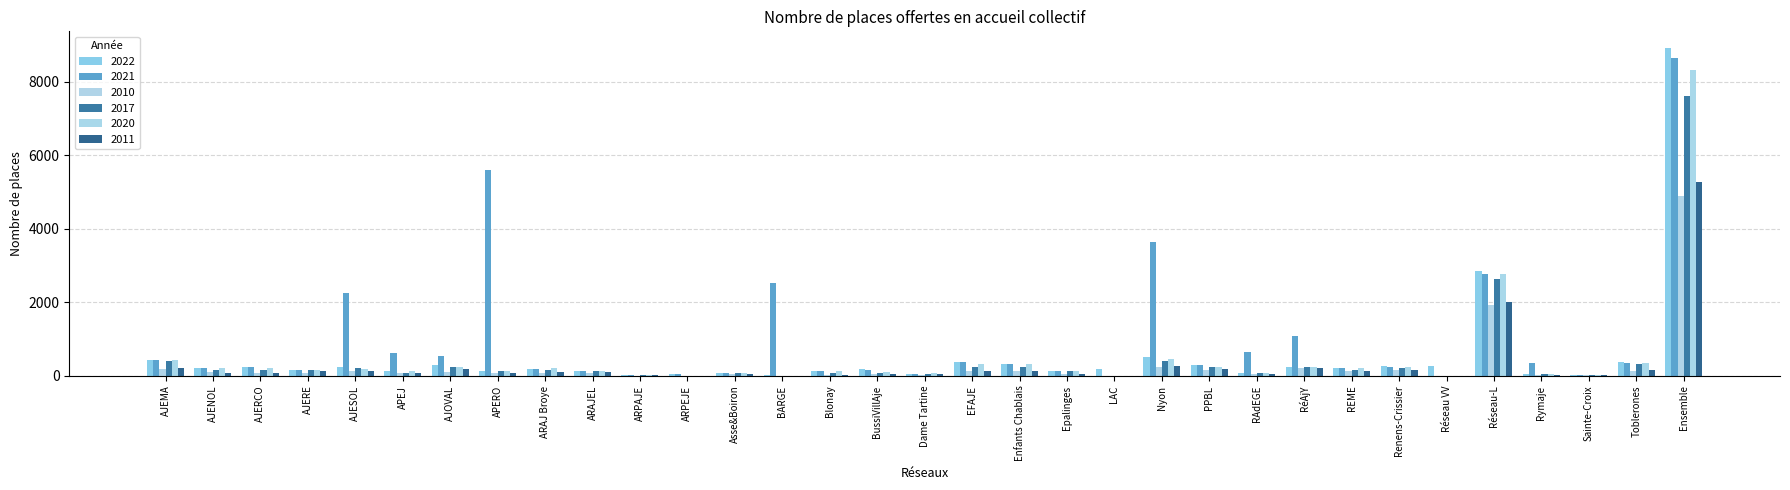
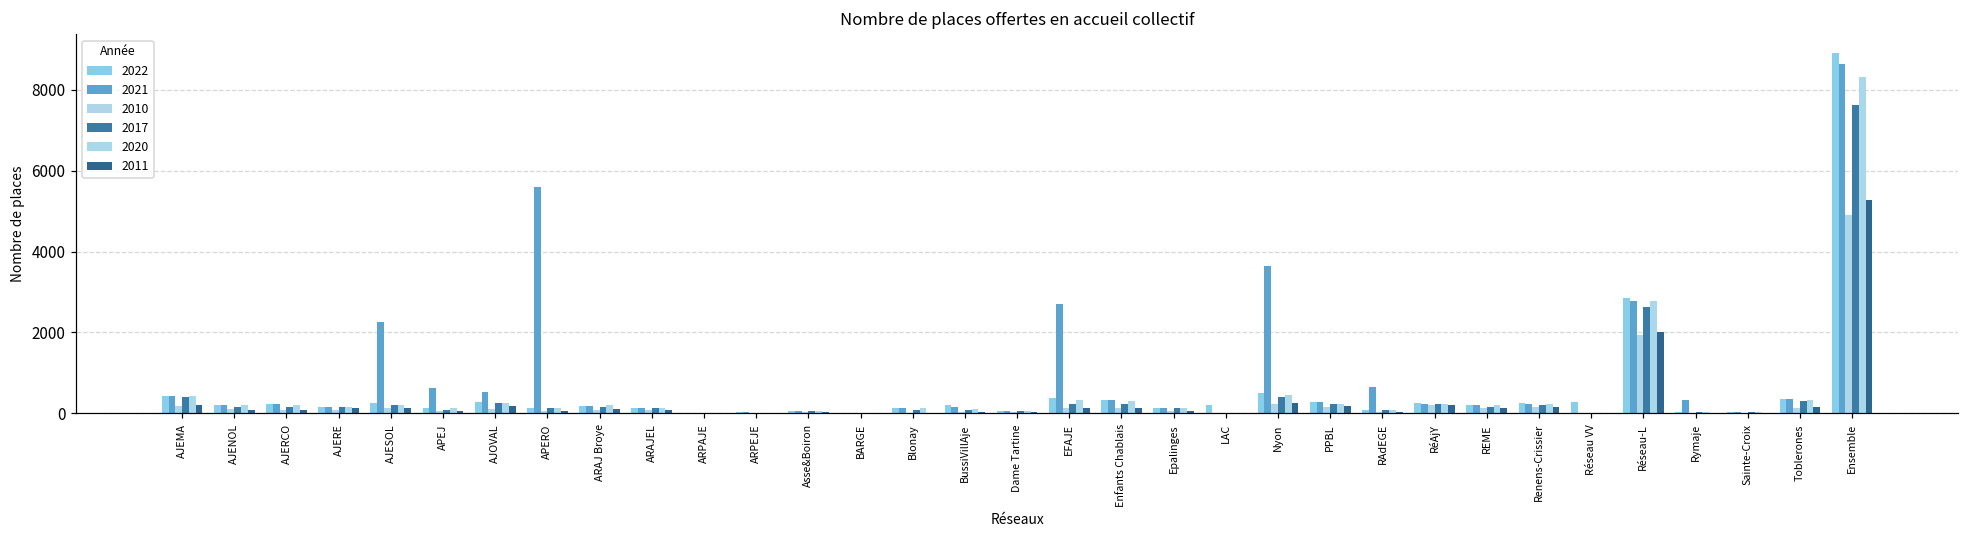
  {
    "2021": {
      "AJEMA": 400,
      "AJENOL": 200,
      "AJERCO": 200,
      "AJERE": 200,
      "AJESOL": 2300,
      "APEJ": 600,
      "AJOVAL": 500,
      "APERO": 5600,
      "ARAJ Broye": 200,
      "ARAJEL": 100,
      "Asse&Boiron": 100,
-     "BARGE": 2500,
+     "BARGE": 0,
      "Blonay": 100,
      "BussiVillAje": 200,
-     "EFAJE": 400,
+     "EFAJE": 2700,
      "Enfants Chablais": 300,
      "Epalinges": 100,
      "LAC": 0,
      "Nyon": 3600,
      "PPBL": 300,
      "RAdEGE": 700,
-     "RéAjY": 1100,
+     "RéAjY": 200,
      "REME": 200,
      "Renens-Crissier": 200,
      "Réseau VV": 0,
      "Réseau-L": 2800,
      "Rymaje": 300,
      "Toblerones": 400,
      "Ensemble": 8600
    }
  }
